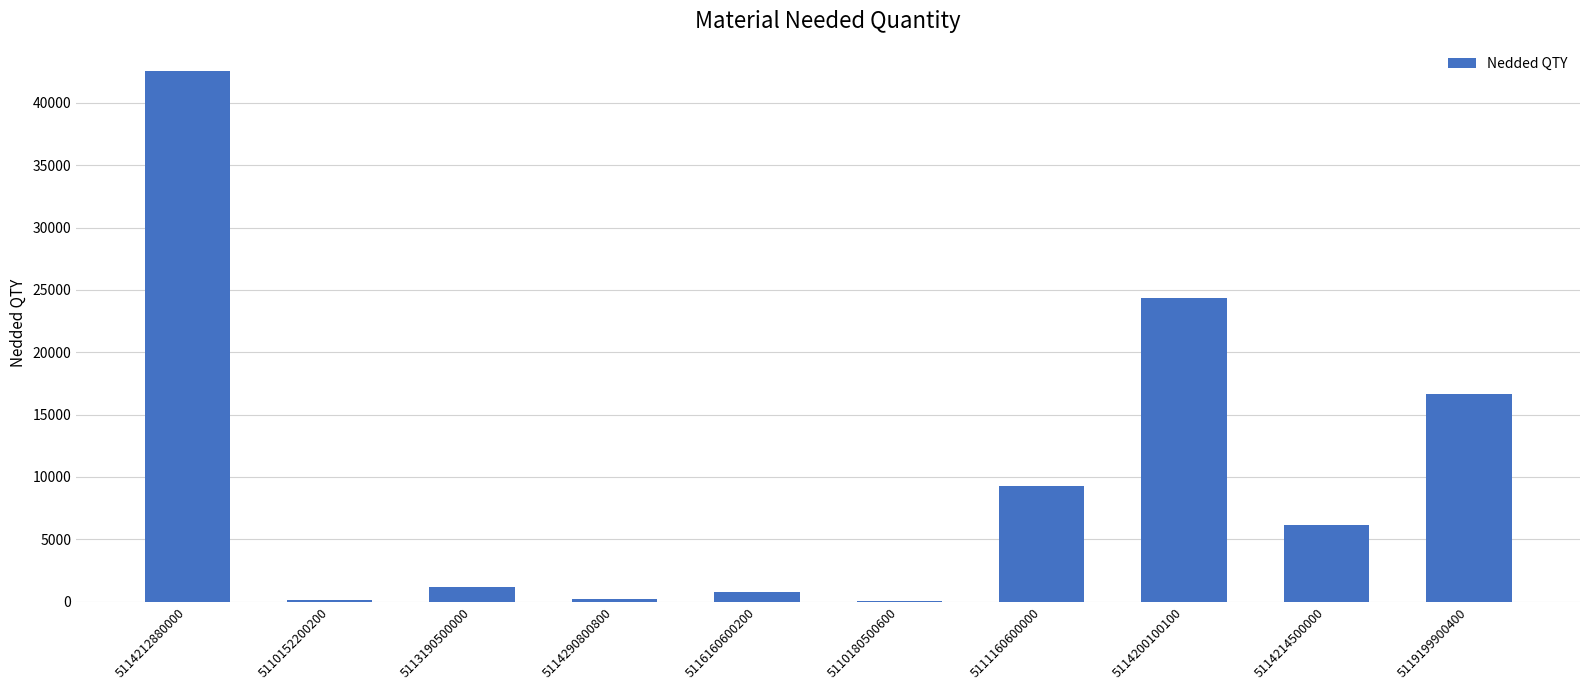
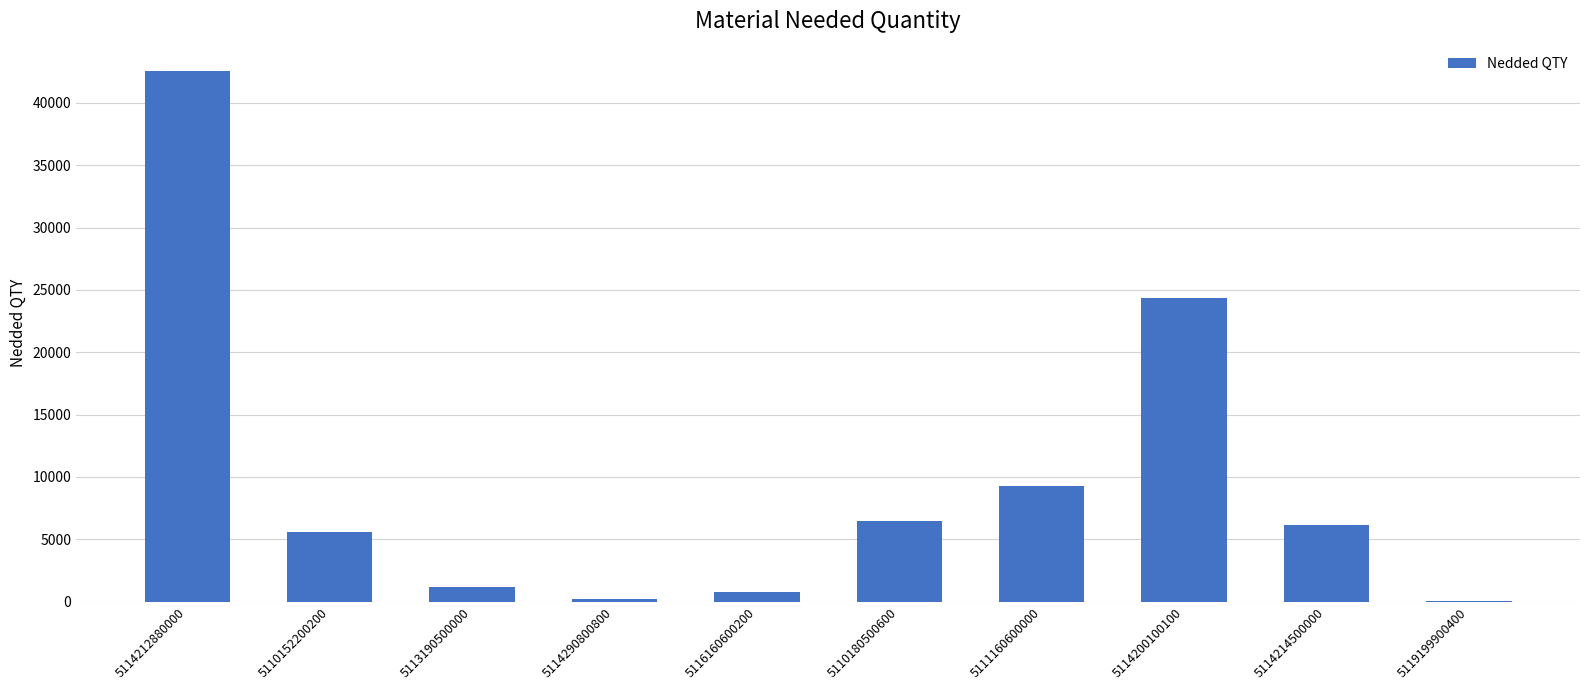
  {
    "5114212880000": 42500,
-   "5110152200200": 200,
+   "5110152200200": 5600,
    "5113190500000": 1200,
    "5114290800800": 200,
    "5116160600200": 800,
-   "5110180500600": 100,
+   "5110180500600": 6400,
    "5111160600000": 9300,
    "5114200100100": 24400,
    "5114214500000": 6200,
-   "5119199900400": 16700
+   "5119199900400": 0
  }
